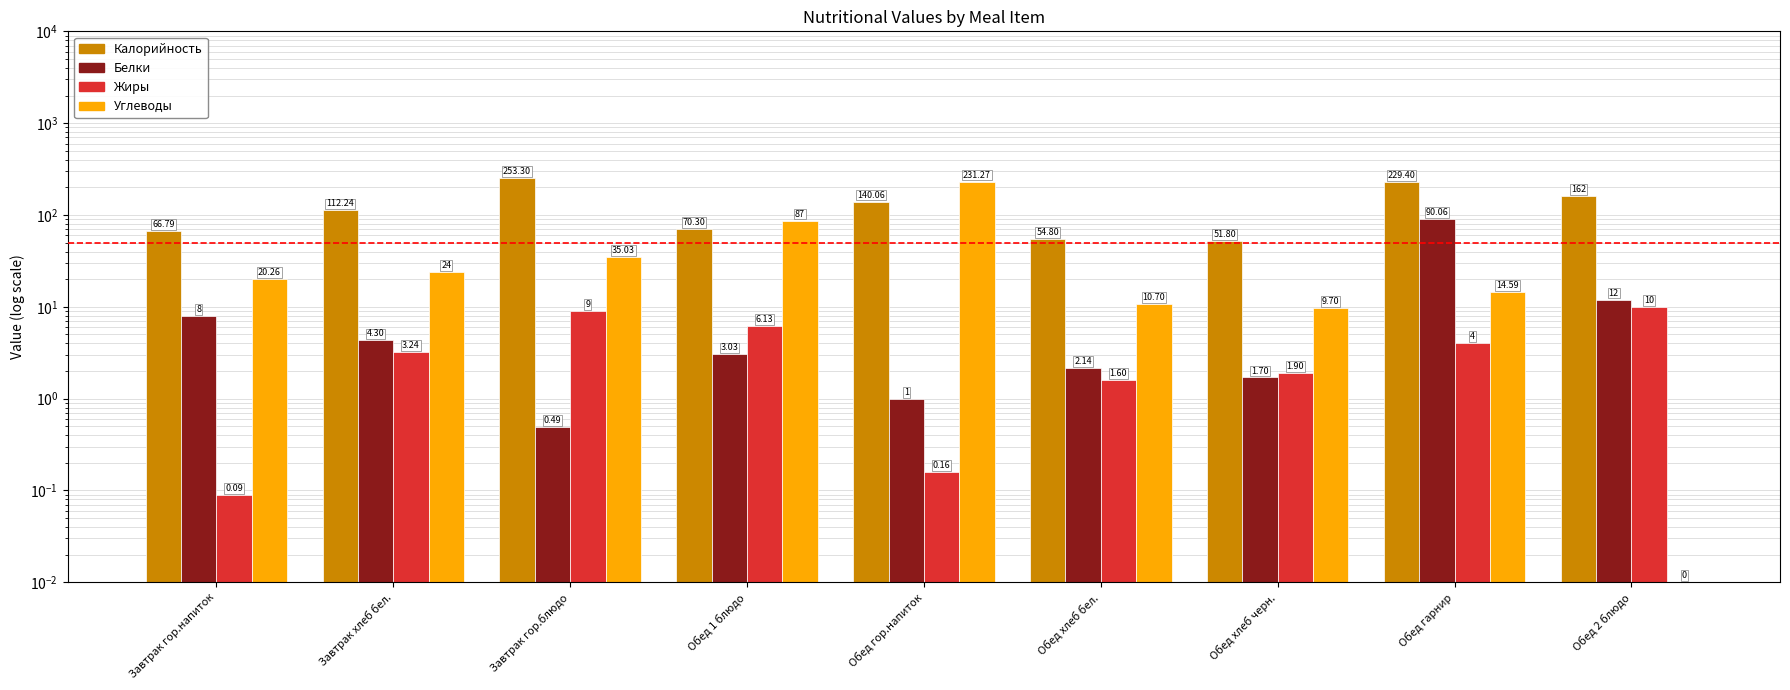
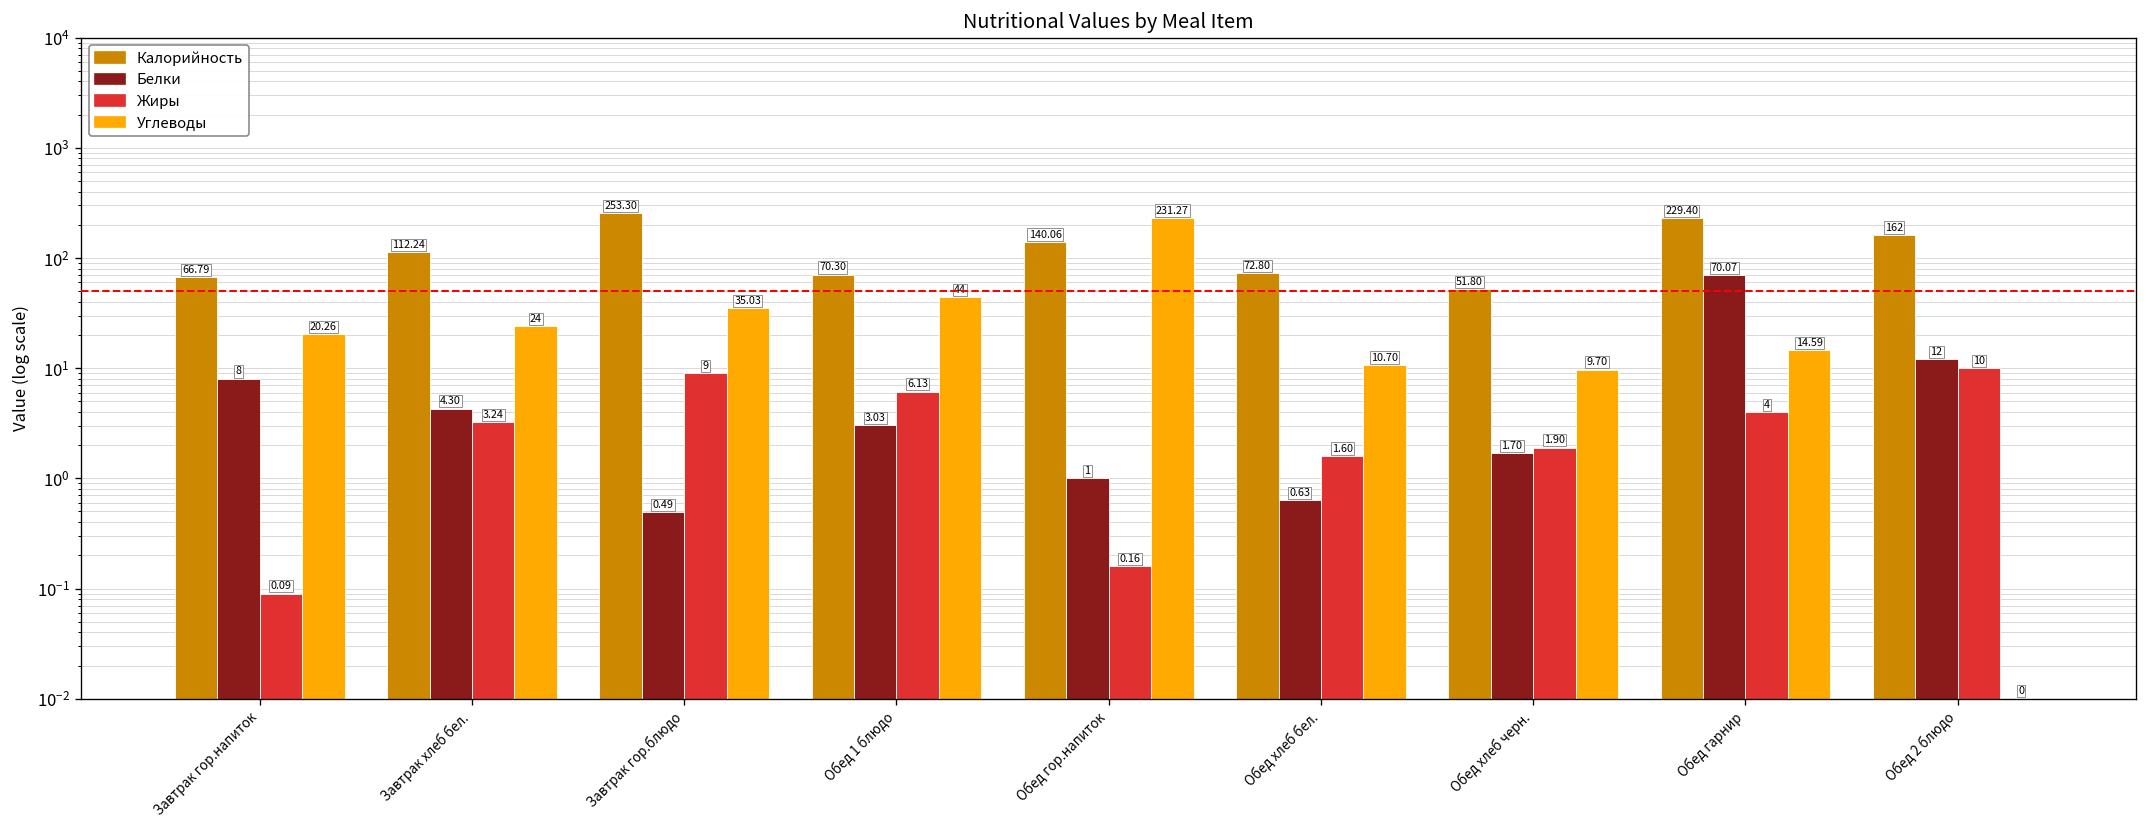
  {
    "Калорийность": {
-     "Обед хлеб бел.": 54.80
+     "Обед хлеб бел.": 72.80
    },
    "Белки": {
-     "Обед хлеб бел.": 2.14,
-     "Обед гарнир": 90.06
+     "Обед хлеб бел.": 0.63,
+     "Обед гарнир": 70.07
    },
    "Углеводы": {
-     "Обед 1 блюдо": 87
+     "Обед 1 блюдо": 44
    }
  }
